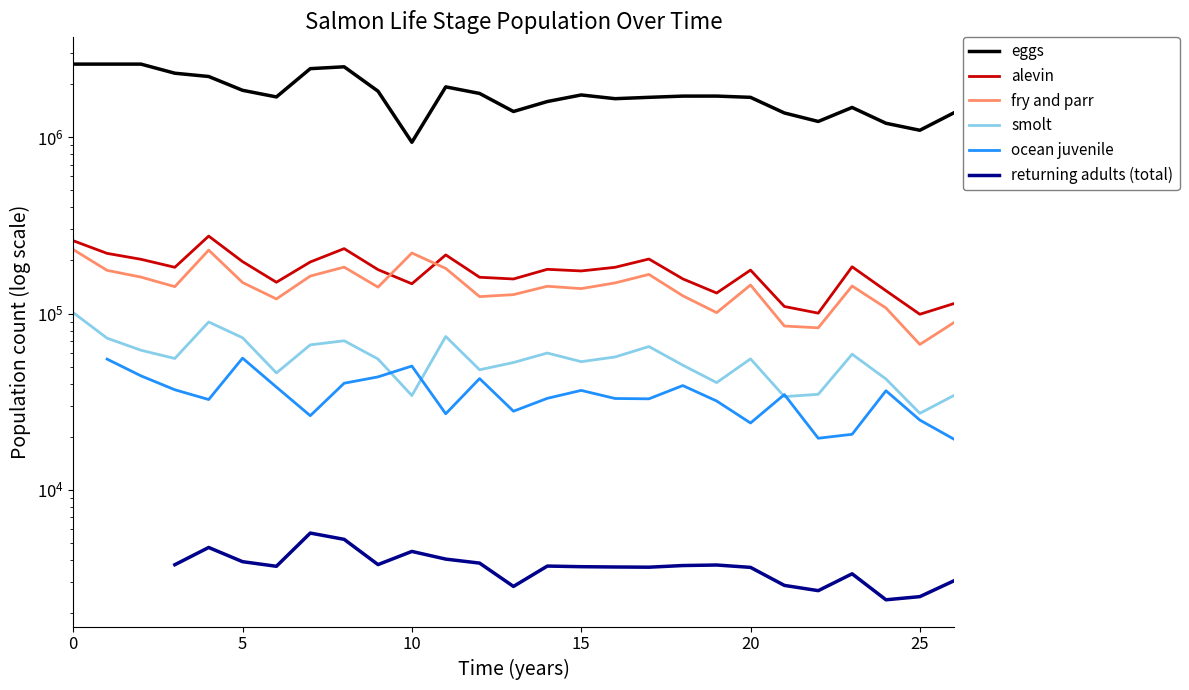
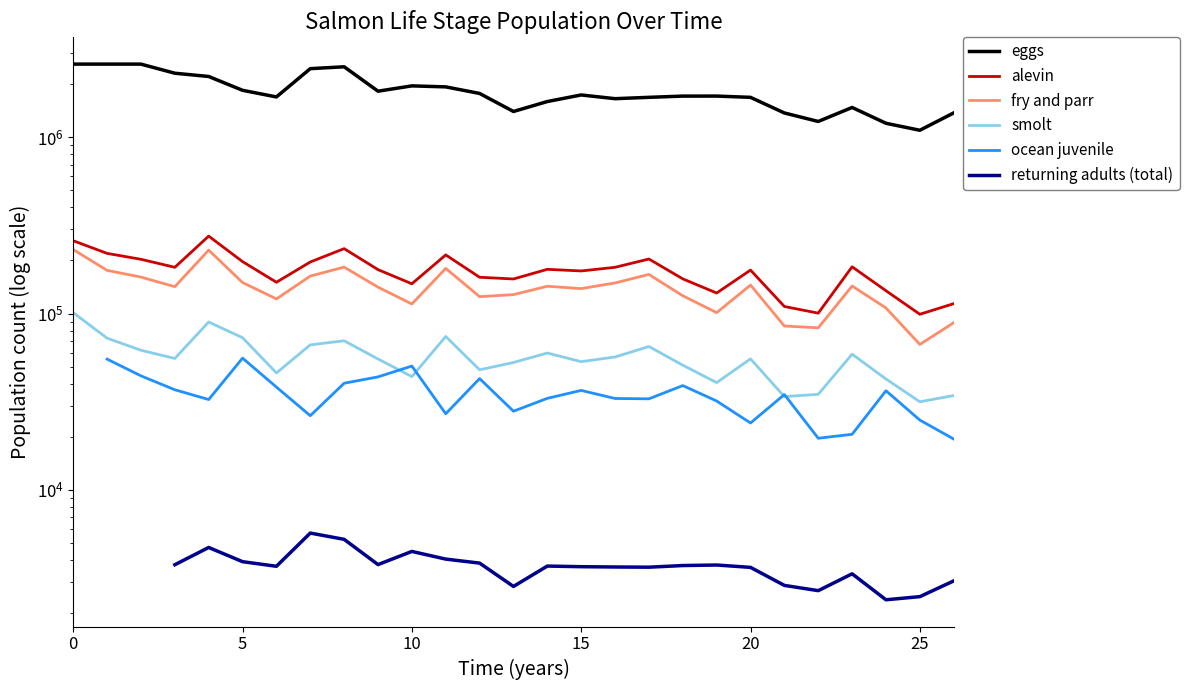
  {
    "eggs": {
      "0": 2600000,
      "5": 1800000,
-     "10": 900000,
+     "10": 2000000,
      "15": 1700000,
      "20": 1700000,
      "25": 1100000
    },
    "alevin": {
      "0": 260000,
      "5": 200000,
      "10": 150000,
      "15": 170000,
      "20": 180000,
      "25": 100000
    },
    "fry and parr": {
      "0": 230000,
      "5": 150000,
-     "10": 220000,
+     "10": 110000,
      "15": 140000,
      "20": 150000,
      "25": 67000
    },
    "smolt": {
      "0": 100000,
      "5": 73000,
-     "10": 34000,
+     "10": 44000,
      "15": 53000,
      "20": 55000,
-     "25": 27000
+     "25": 32000
    },
    "ocean juvenile": {
      "5": 56000,
      "10": 50000,
      "15": 37000,
      "20": 24000,
      "25": 25000
    },
    "returning adults (total)": {
      "5": 3900,
      "10": 4500,
      "15": 3700,
      "20": 3600,
      "25": 2500
    }
  }
